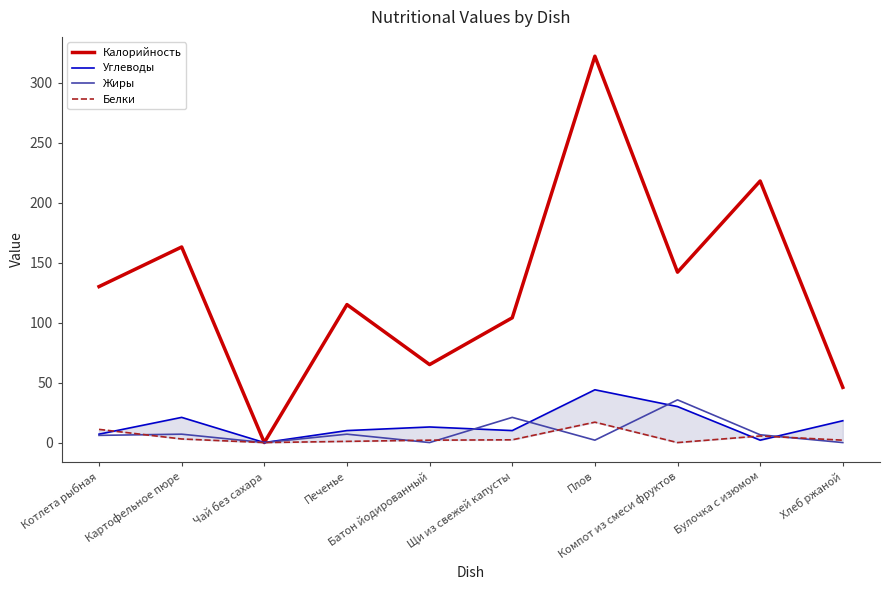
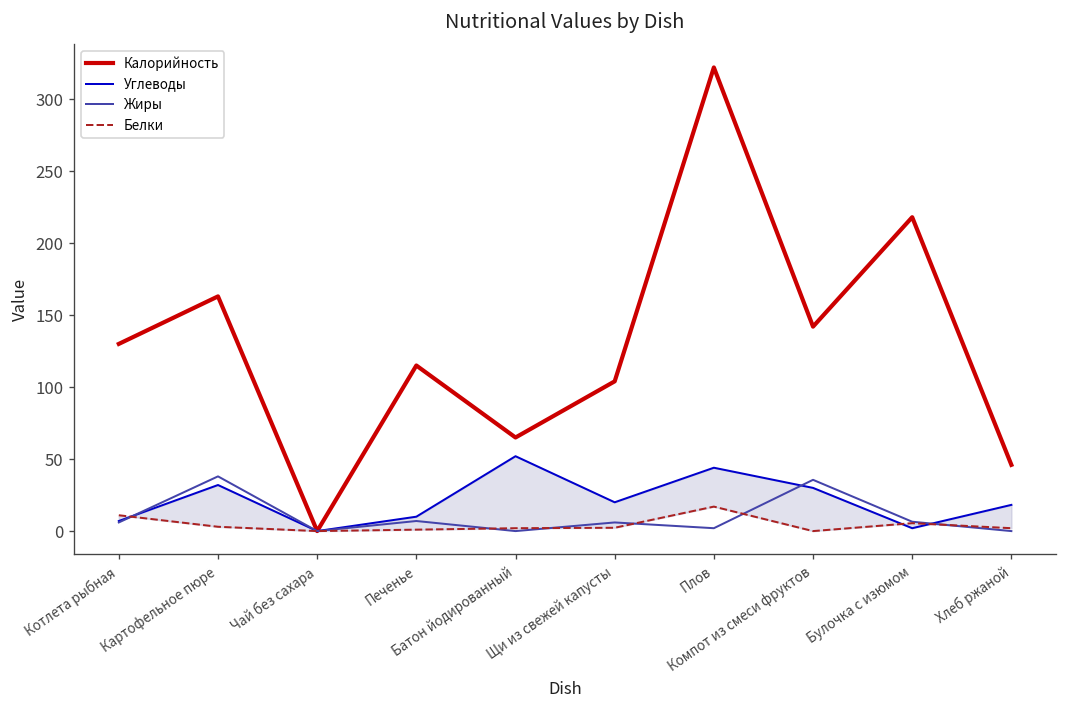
  {
    "Углеводы": {
-     "Картофельное пюре": 21,
-     "Батон йодированный": 13,
-     "Щи из свежей капусты": 10,
+     "Картофельное пюре": 32,
+     "Батон йодированный": 52,
+     "Щи из свежей капусты": 20,
      "Булочка с изюмом": 2
    },
    "Жиры": {
-     "Картофельное пюре": 7,
+     "Картофельное пюре": 38,
      "Печенье": 7,
-     "Щи из свежей капусты": 21,
+     "Щи из свежей капусты": 6,
      "Плов": 2,
      "Компот из смеси фруктов": 36
    }
  }
